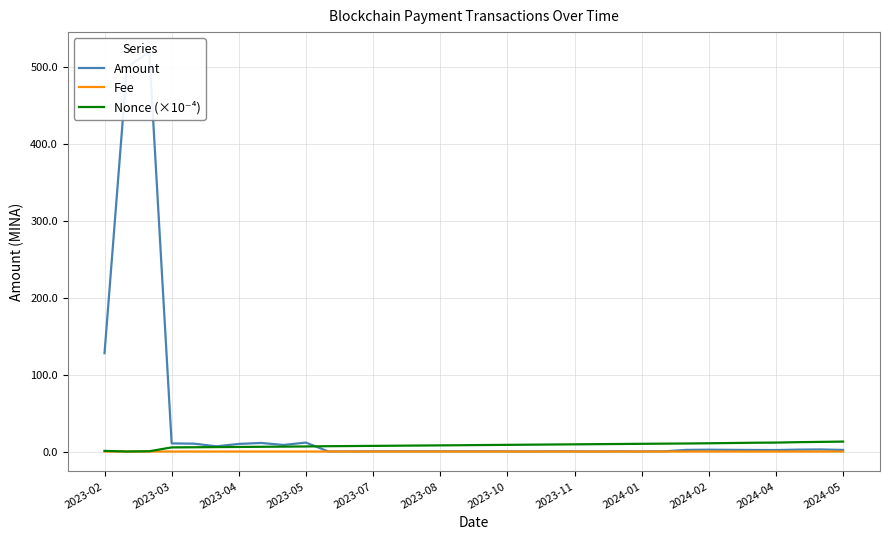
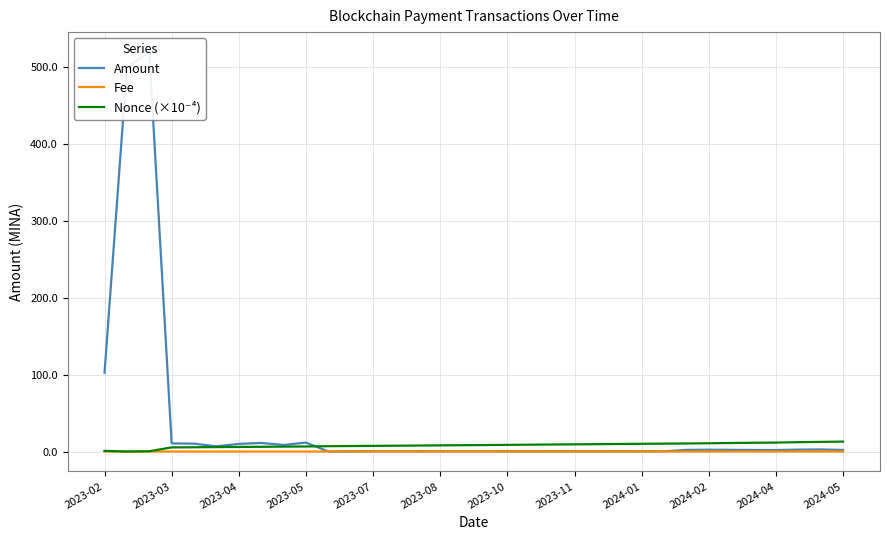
  {
    "Amount": {
-     "2023-02": 130,
+     "2023-02": 100,
      "2023-03": 10,
      "2023-04": 10,
      "2023-05": 10
    },
    "Fee": {
      "2023-03": 0,
      "2023-04": 0,
      "2023-05": 0
    },
    "Nonce (×10⁻⁴)": {
      "2023-03": 10,
      "2023-04": 10,
      "2023-05": 10,
      "2023-07": 10,
      "2023-08": 10,
      "2023-10": 10,
      "2023-11": 10,
      "2024-01": 10,
      "2024-02": 10,
      "2024-04": 10,
      "2024-05": 10
    }
  }
